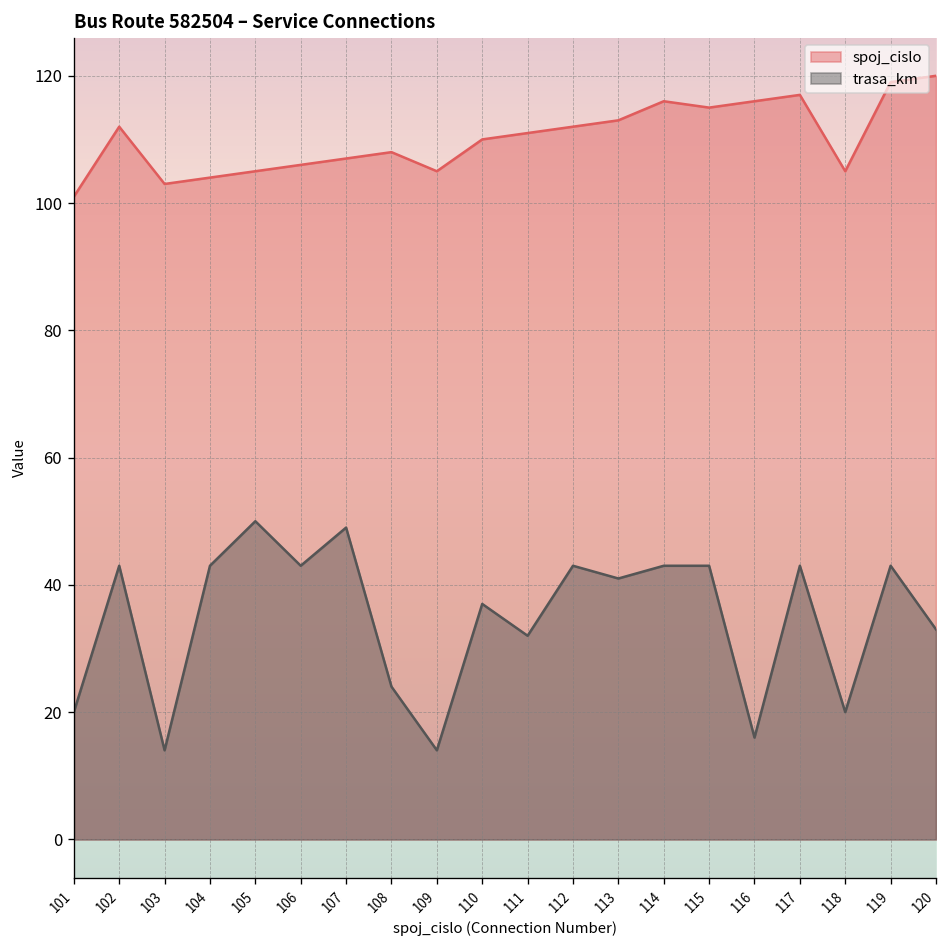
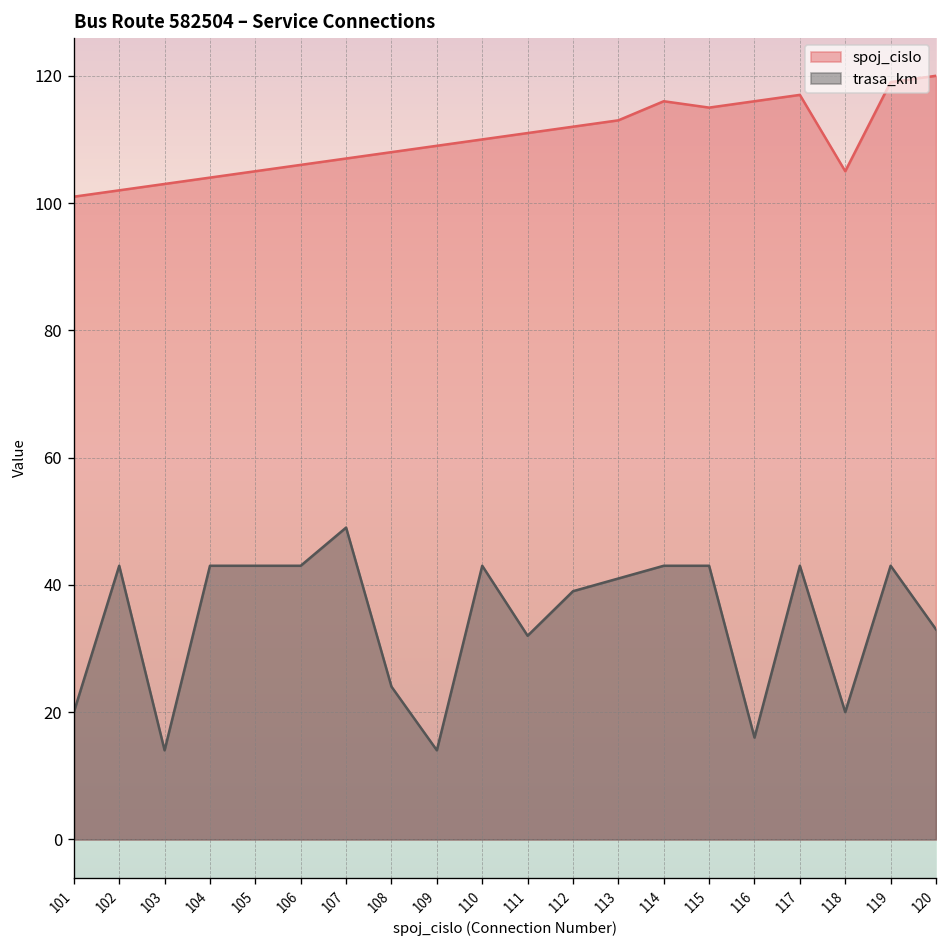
  {
    "spoj_cislo": {
      "101": 101,
-     "102": 112,
+     "102": 102,
      "103": 103,
      "104": 104,
      "105": 105,
      "106": 106,
      "107": 107,
      "108": 108,
-     "109": 105,
+     "109": 109,
      "110": 110,
      "111": 111,
      "112": 112,
      "113": 113,
      "114": 116,
      "115": 115,
      "116": 116,
      "117": 117,
      "118": 105,
      "120": 120
    },
    "trasa_km": {
      "101": 20,
      "102": 43,
      "103": 14,
      "104": 43,
-     "105": 50,
+     "105": 43,
      "106": 43,
      "107": 49,
      "108": 24,
      "109": 14,
-     "110": 37,
+     "110": 43,
      "111": 32,
-     "112": 43,
+     "112": 39,
      "113": 41,
      "114": 43,
      "115": 43,
      "116": 16,
      "117": 43,
      "118": 20,
      "119": 43,
      "120": 33
    }
  }
